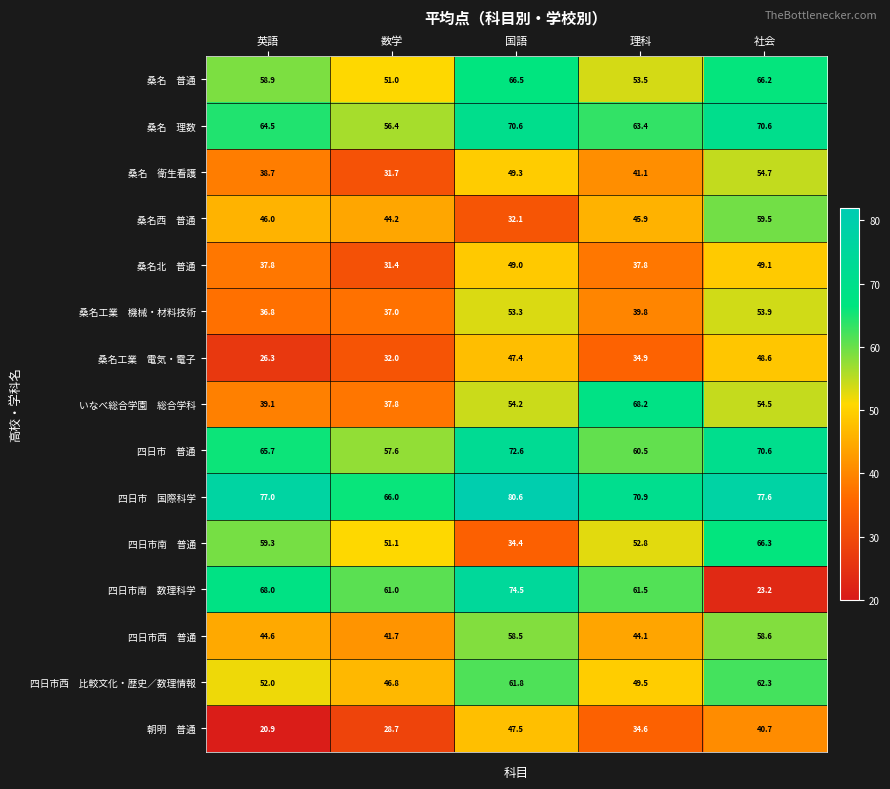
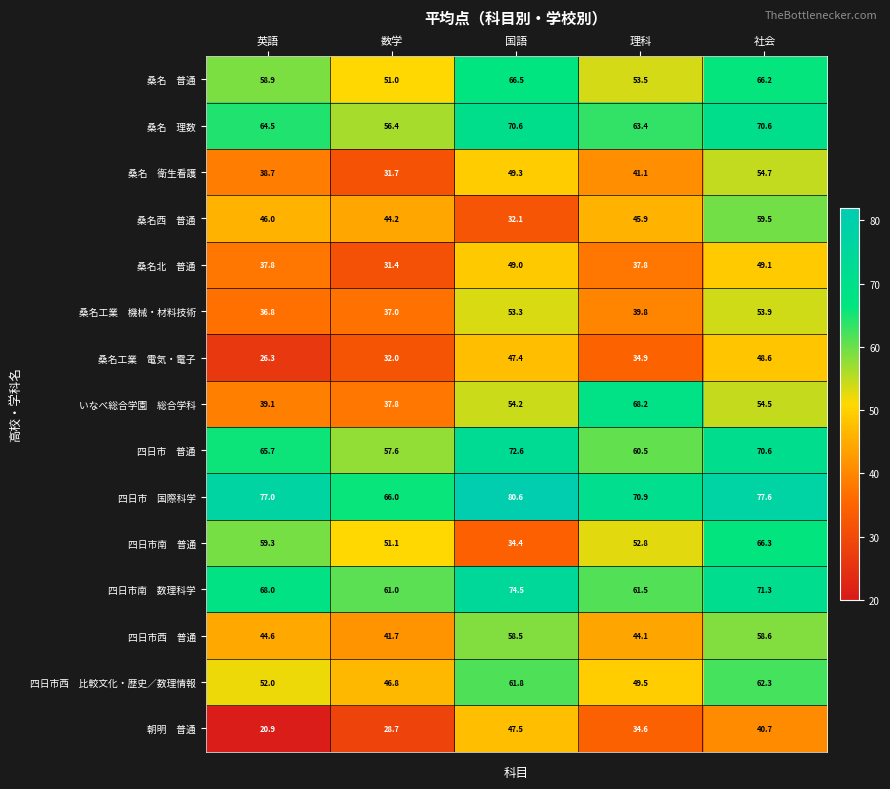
  {
    "桑名 普通": {
      "英語": 58.9,
      "数学": 51.0,
      "国語": 66.5,
      "理科": 53.5,
      "社会": 66.2
    },
    "桑名 理数": {
      "英語": 64.5,
      "数学": 56.4,
      "国語": 70.6,
      "理科": 63.4,
      "社会": 70.6
    },
    "桑名 衛生看護": {
      "英語": 38.7,
      "数学": 31.7,
      "国語": 49.3,
      "理科": 41.1,
      "社会": 54.7
    },
    "桑名西 普通": {
      "英語": 46.0,
      "数学": 44.2,
      "国語": 32.1,
      "理科": 45.9,
      "社会": 59.5
    },
    "桑名北 普通": {
      "英語": 37.8,
      "数学": 31.4,
      "国語": 49.0,
      "理科": 37.8,
      "社会": 49.1
    },
    "桑名工業 機械・材料技術": {
      "英語": 36.8,
      "数学": 37.0,
      "国語": 53.3,
      "理科": 39.8,
      "社会": 53.9
    },
    "桑名工業 電気・電子": {
      "英語": 26.3,
      "数学": 32.0,
      "国語": 47.4,
      "理科": 34.9,
      "社会": 48.6
    },
    "いなべ総合学園 総合学科": {
      "英語": 39.1,
      "数学": 37.8,
      "国語": 54.2,
      "理科": 68.2,
      "社会": 54.5
    },
    "四日市 普通": {
      "英語": 65.7,
      "数学": 57.6,
      "国語": 72.6,
      "理科": 60.5,
      "社会": 70.6
    },
    "四日市 国際科学": {
      "英語": 77.0,
      "数学": 66.0,
      "国語": 80.6,
      "理科": 70.9,
      "社会": 77.6
    },
    "四日市南 普通": {
      "英語": 59.3,
      "数学": 51.1,
      "国語": 34.4,
      "理科": 52.8,
      "社会": 66.3
    },
    "四日市南 数理科学": {
      "英語": 68.0,
      "数学": 61.0,
      "国語": 74.5,
      "理科": 61.5,
-     "社会": 23.2
+     "社会": 71.3
    },
    "四日市西 普通": {
      "英語": 44.6,
      "数学": 41.7,
      "国語": 58.5,
      "理科": 44.1,
      "社会": 58.6
    },
    "四日市西 比較文化・歴史／数理情報": {
      "英語": 52.0,
      "数学": 46.8,
      "国語": 61.8,
      "理科": 49.5,
      "社会": 62.3
    },
    "朝明 普通": {
      "英語": 20.9,
      "数学": 28.7,
      "国語": 47.5,
      "理科": 34.6,
      "社会": 40.7
    }
  }
